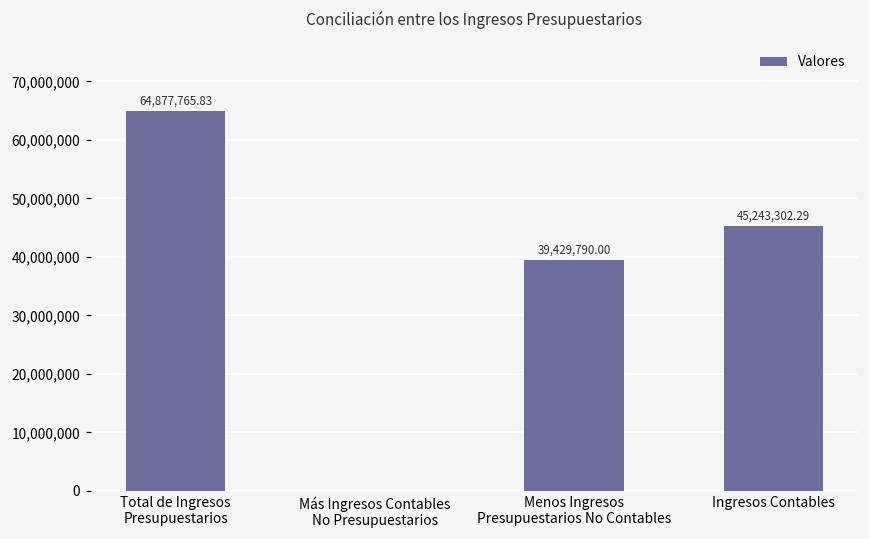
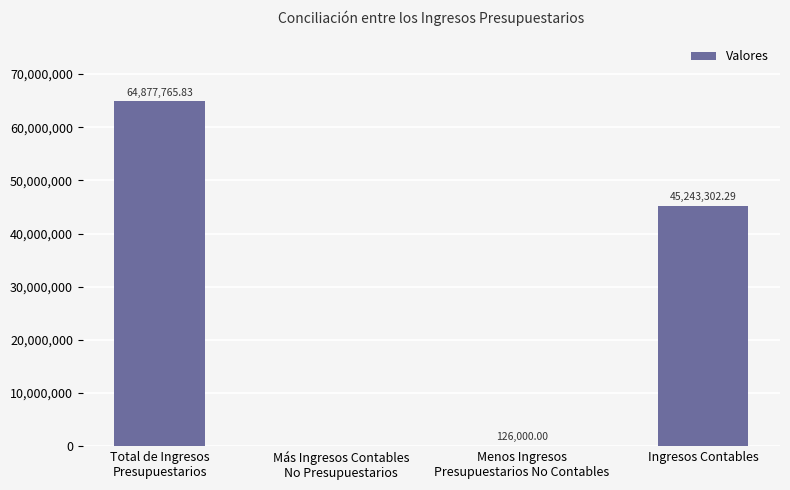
  {
    "Total de Ingresos Presupuestarios": "64,877,765.83",
-   "Menos Ingresos Presupuestarios No Contables": "39,429,790.00",
+   "Menos Ingresos Presupuestarios No Contables": "126,000.00",
    "Ingresos Contables": "45,243,302.29"
  }
